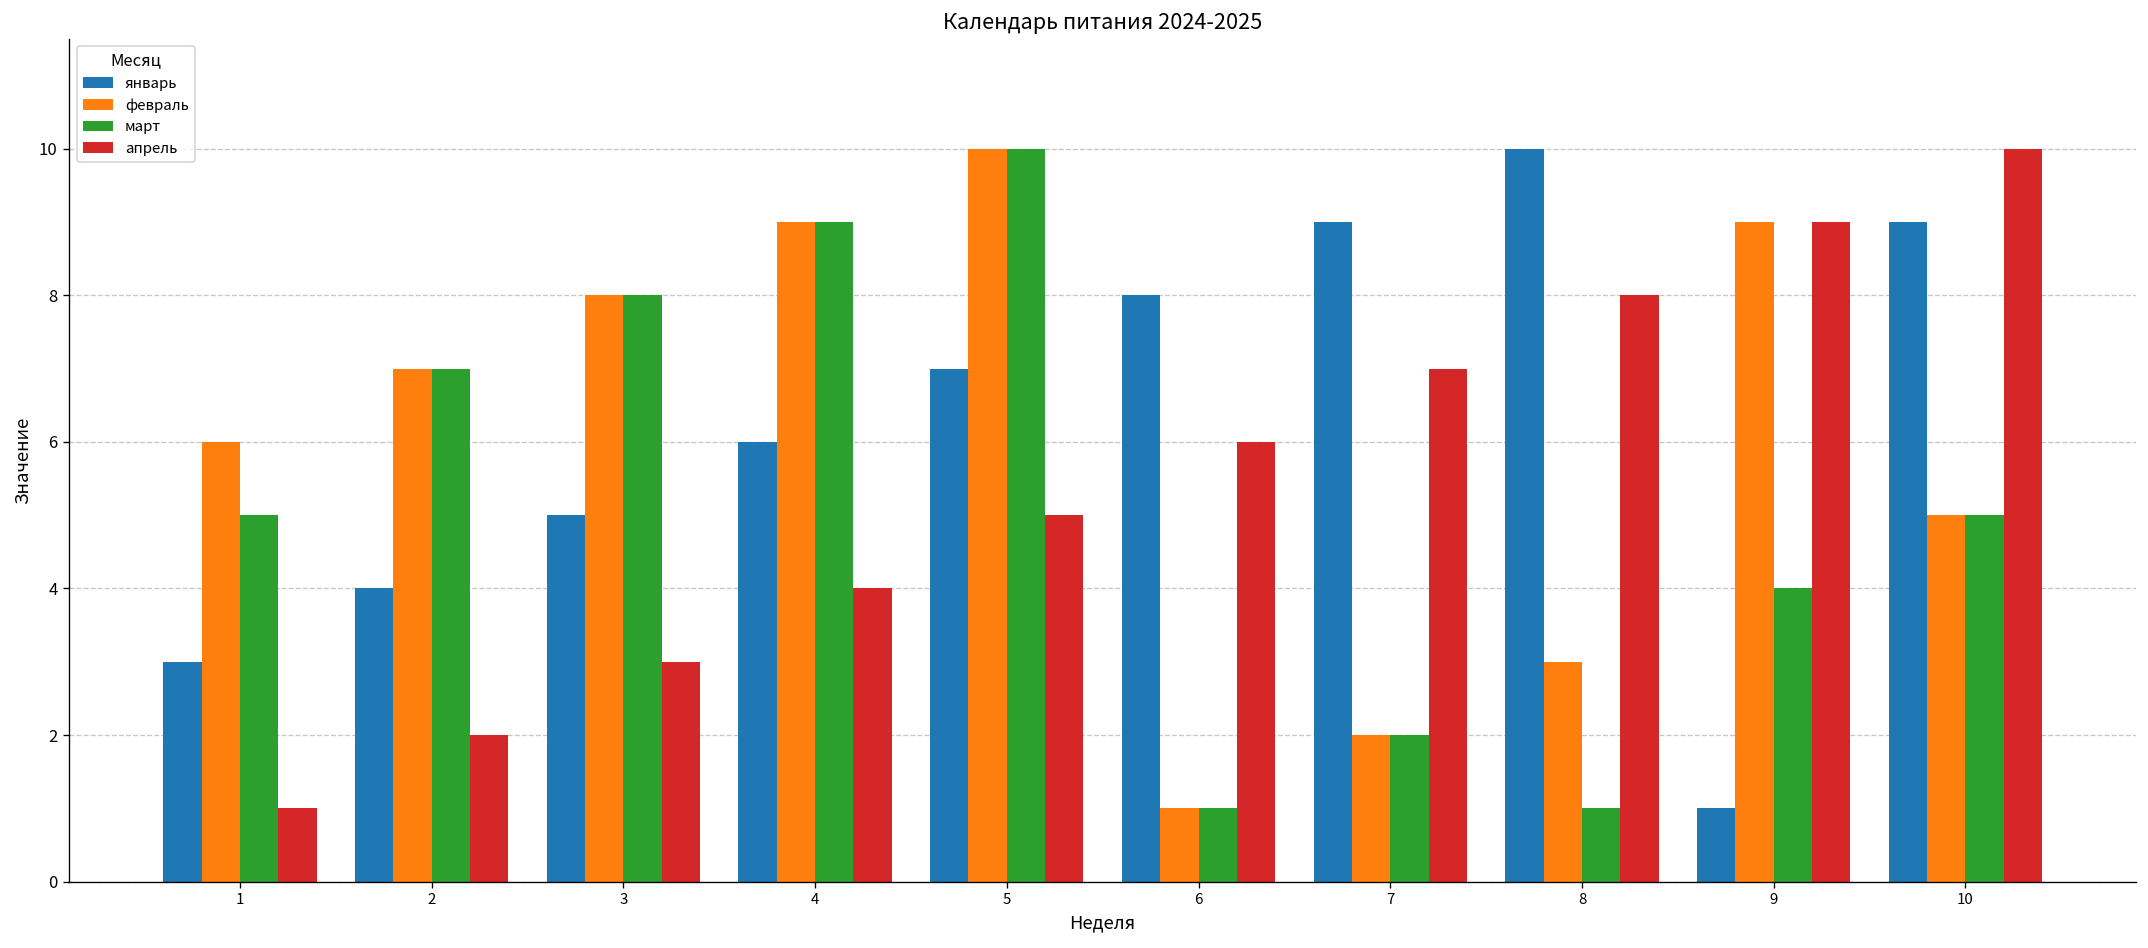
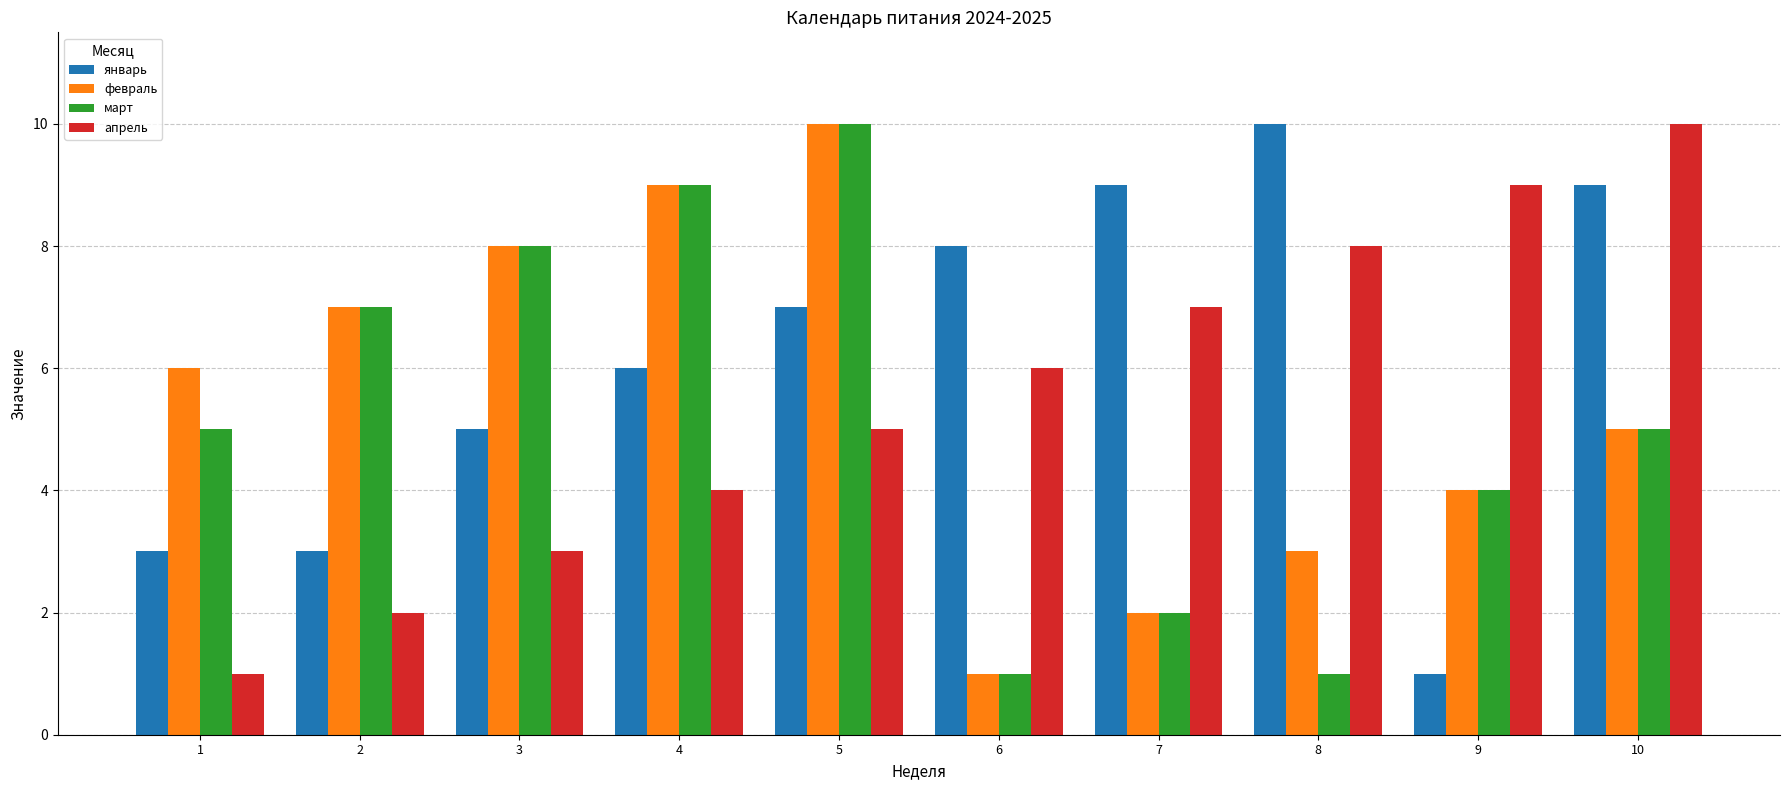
  {
    "январь": {
      "1": 3,
-     "2": 4,
+     "2": 3,
      "3": 5,
      "4": 6,
      "5": 7,
      "6": 8,
      "7": 9,
      "8": 10,
      "9": 1,
      "10": 9
    },
    "февраль": {
      "1": 6,
      "2": 7,
      "3": 8,
      "4": 9,
      "5": 10,
      "6": 1,
      "7": 2,
      "8": 3,
-     "9": 9,
+     "9": 4,
      "10": 5
    },
    "март": {
      "1": 5,
      "2": 7,
      "3": 8,
      "4": 9,
      "5": 10,
      "6": 1,
      "7": 2,
      "8": 1,
      "9": 4,
      "10": 5
    },
    "апрель": {
      "1": 1,
      "2": 2,
      "3": 3,
      "4": 4,
      "5": 5,
      "6": 6,
      "7": 7,
      "8": 8,
      "9": 9,
      "10": 10
    }
  }
